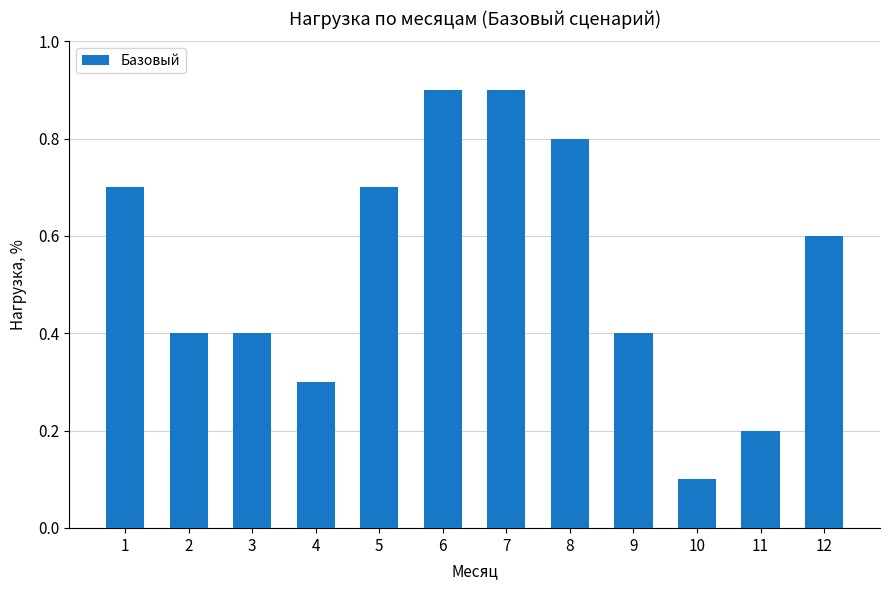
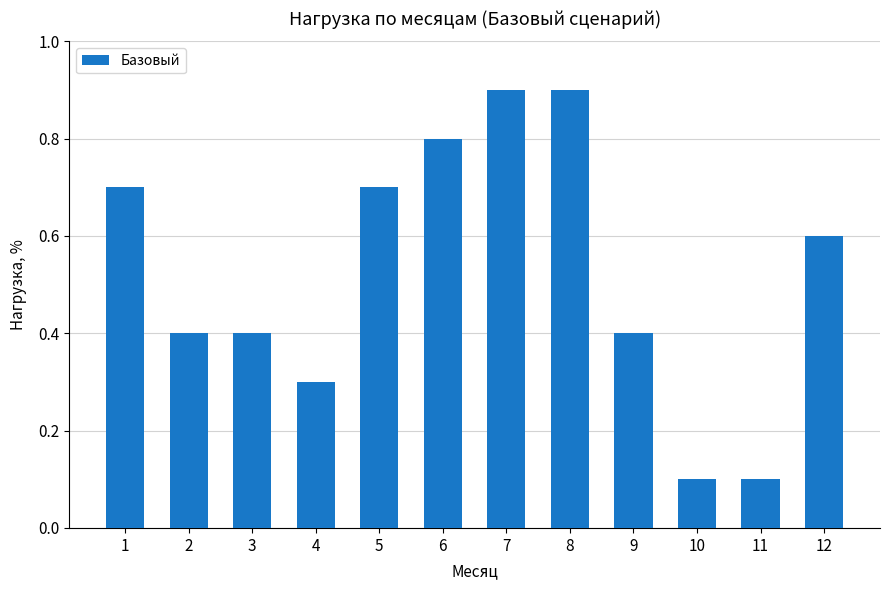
  {
    "1": 0.7,
    "2": 0.4,
    "3": 0.4,
    "4": 0.3,
    "5": 0.7,
-   "6": 0.9,
+   "6": 0.8,
    "7": 0.9,
-   "8": 0.8,
+   "8": 0.9,
    "9": 0.4,
    "10": 0.1,
-   "11": 0.2,
+   "11": 0.1,
    "12": 0.6
  }
